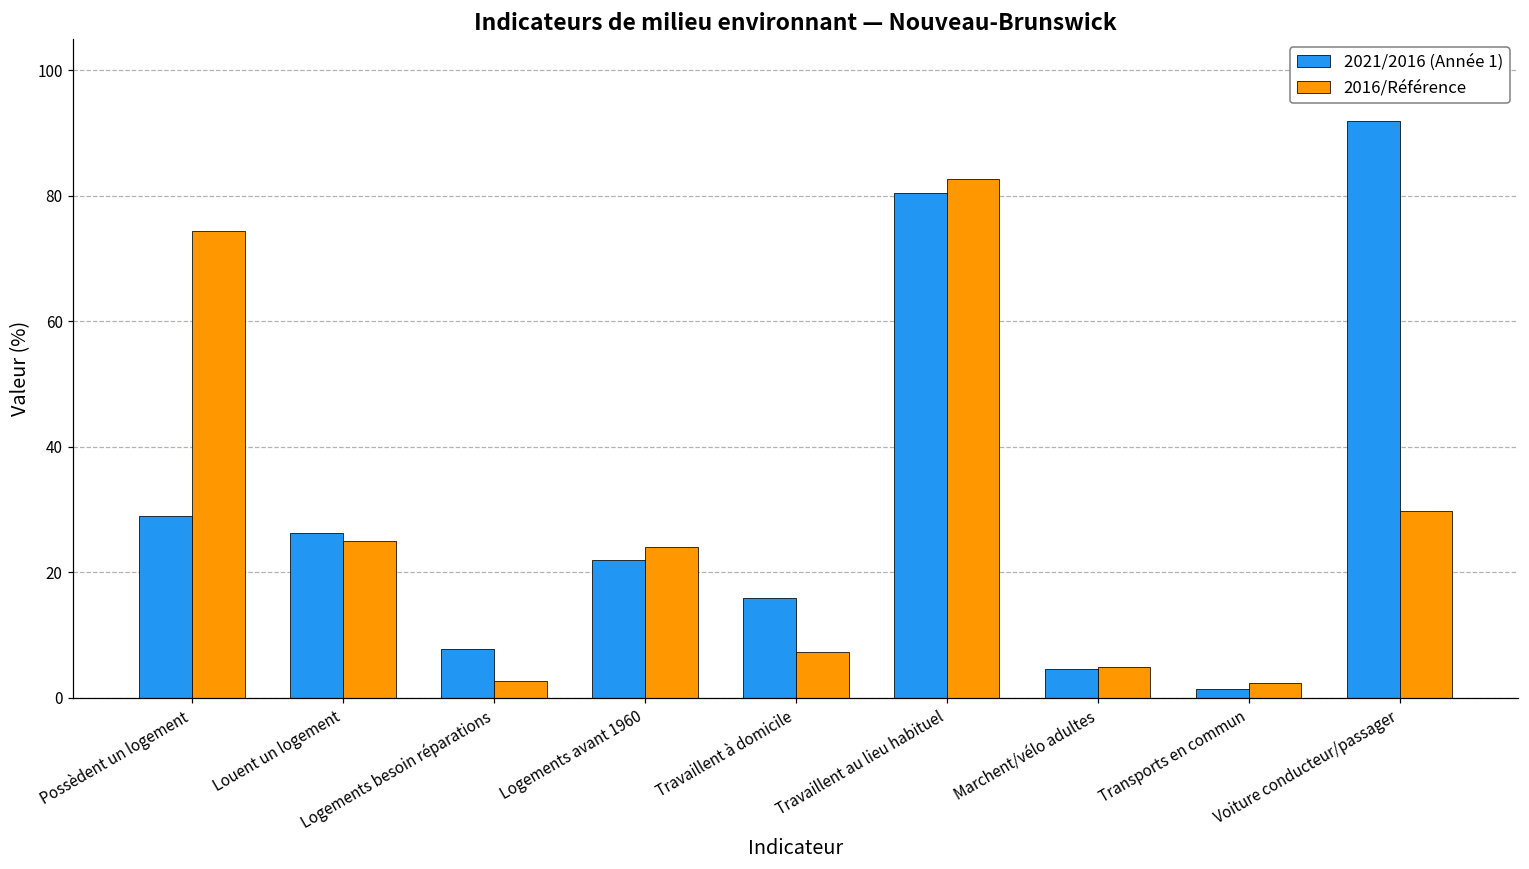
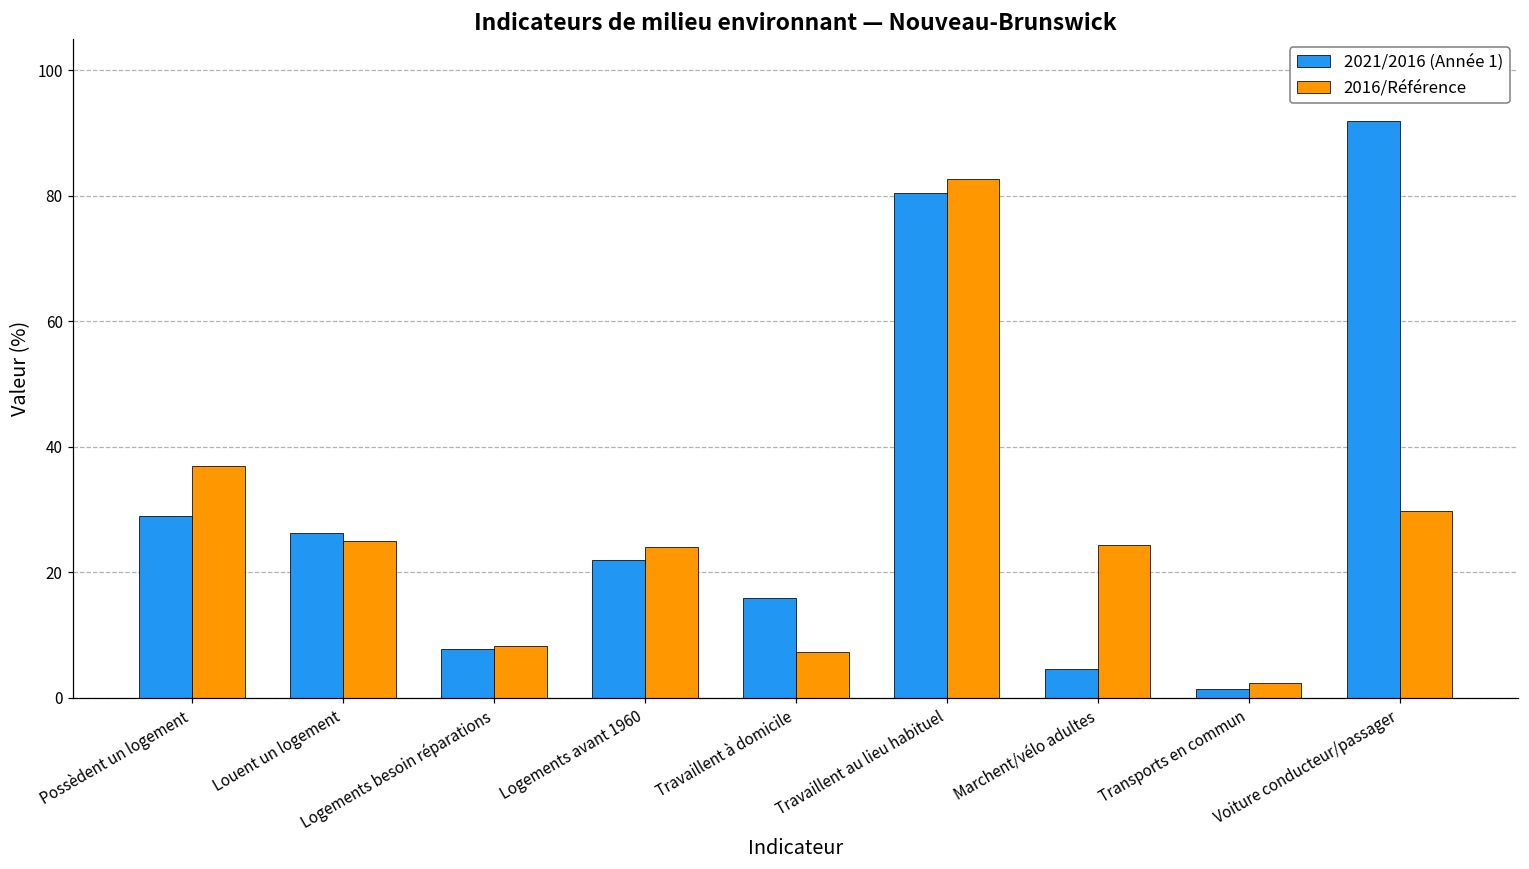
  {
    "2021/2016 (Année 1)": {
      "Possèdent un logement": 29,
      "Louent un logement": 26,
      "Logements besoin réparations": 8,
      "Logements avant 1960": 22,
      "Travaillent à domicile": 16,
      "Travaillent au lieu habituel": 80,
      "Marchent/vélo adultes": 5,
      "Transports en commun": 1,
      "Voiture conducteur/passager": 92
    },
    "2016/Référence": {
-     "Possèdent un logement": 74,
+     "Possèdent un logement": 37,
      "Louent un logement": 25,
-     "Logements besoin réparations": 3,
+     "Logements besoin réparations": 8,
      "Logements avant 1960": 24,
      "Travaillent à domicile": 7,
      "Travaillent au lieu habituel": 83,
-     "Marchent/vélo adultes": 5,
+     "Marchent/vélo adultes": 24,
      "Transports en commun": 2,
      "Voiture conducteur/passager": 30
    }
  }
